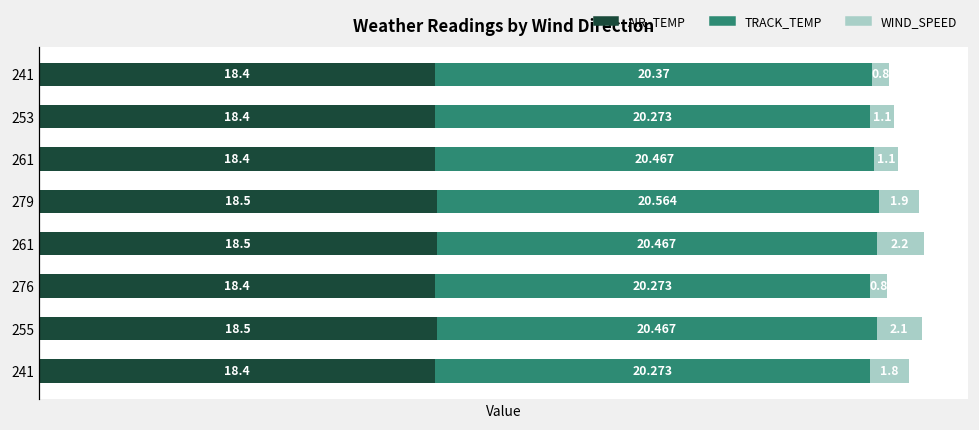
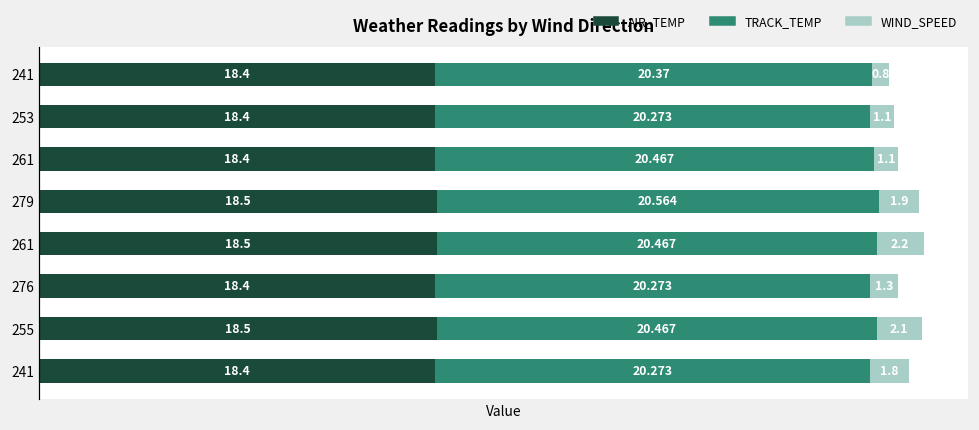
  {
    "AIR_TEMP": {
      "253": 18.4,
      "279": 18.5,
      "276": 18.4,
      "255": 18.5
    },
    "TRACK_TEMP": {
      "253": 20.273,
      "279": 20.564,
      "276": 20.273,
      "255": 20.467
    },
    "WIND_SPEED": {
      "253": 1.1,
      "279": 1.9,
-     "276": 0.8,
+     "276": 1.3,
      "255": 2.1
    }
  }
